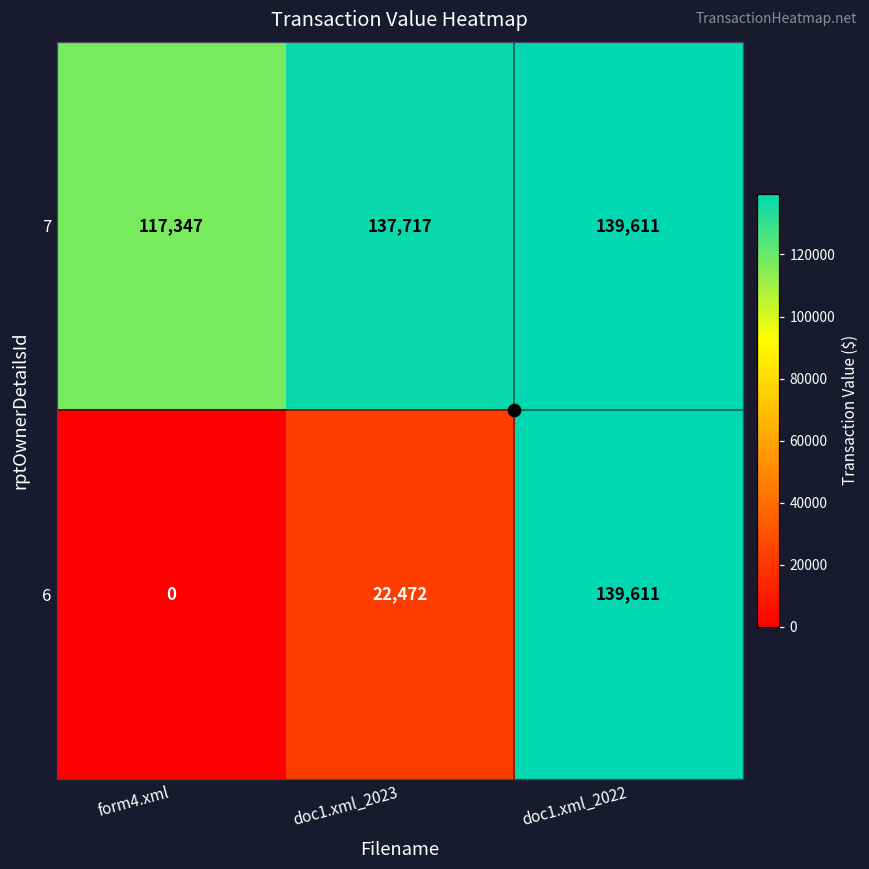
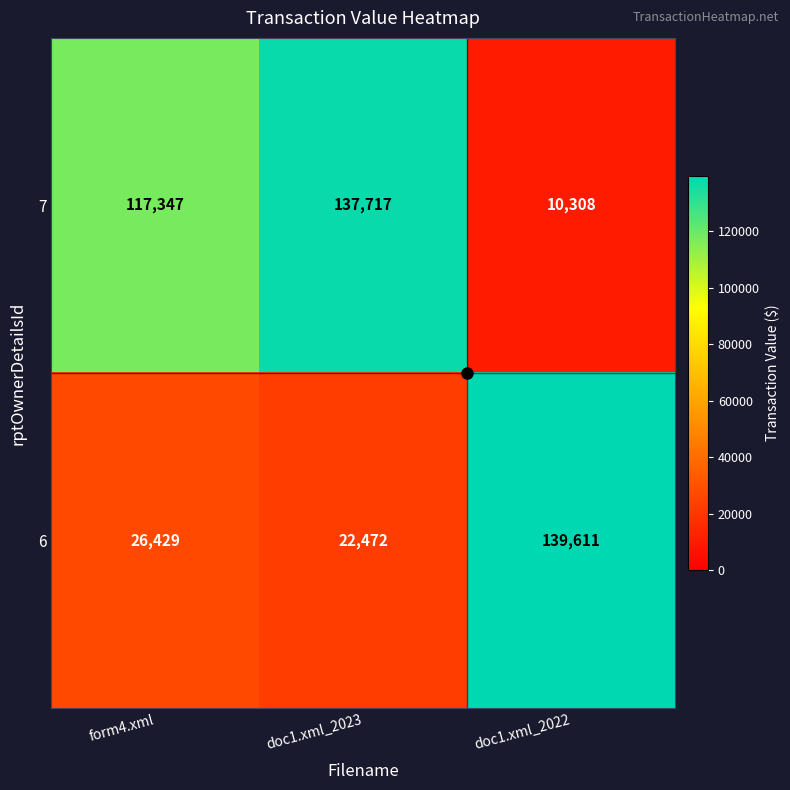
  {
    "7": {
      "form4.xml": "117,347",
      "doc1.xml_2023": "137,717",
-     "doc1.xml_2022": "139,611"
+     "doc1.xml_2022": "10,308"
    },
    "6": {
-     "form4.xml": "0",
+     "form4.xml": "26,429",
      "doc1.xml_2023": "22,472",
      "doc1.xml_2022": "139,611"
    }
  }
